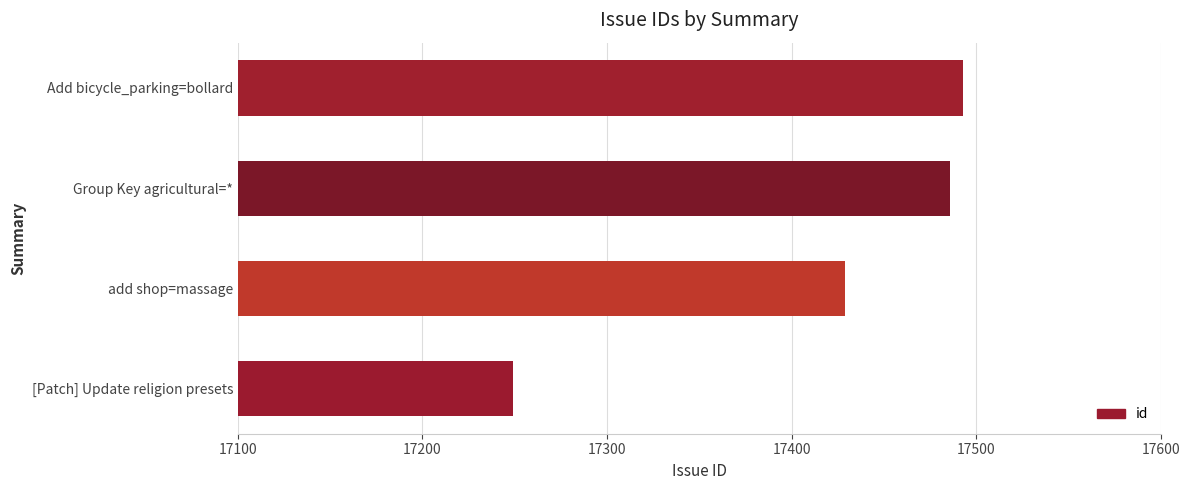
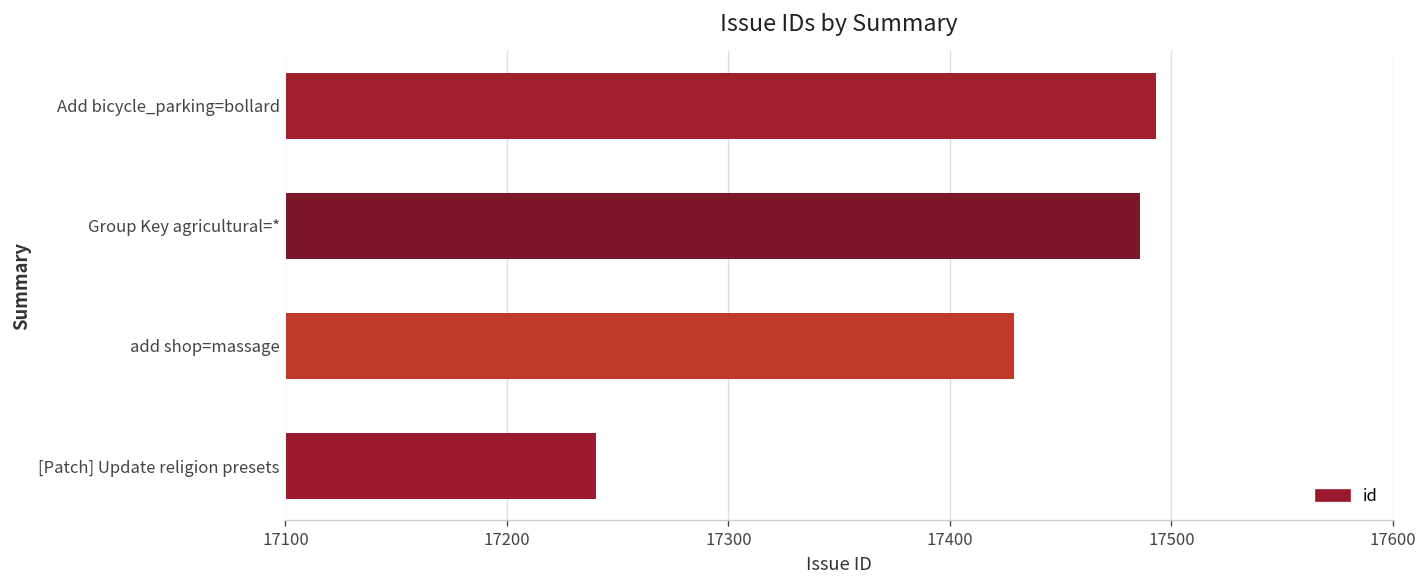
  {
    "Add bicycle_parking=bollard": 17493,
    "Group Key agricultural=*": 17486,
    "add shop=massage": 17429,
-   "[Patch] Update religion presets": 17249
+   "[Patch] Update religion presets": 17240
  }
